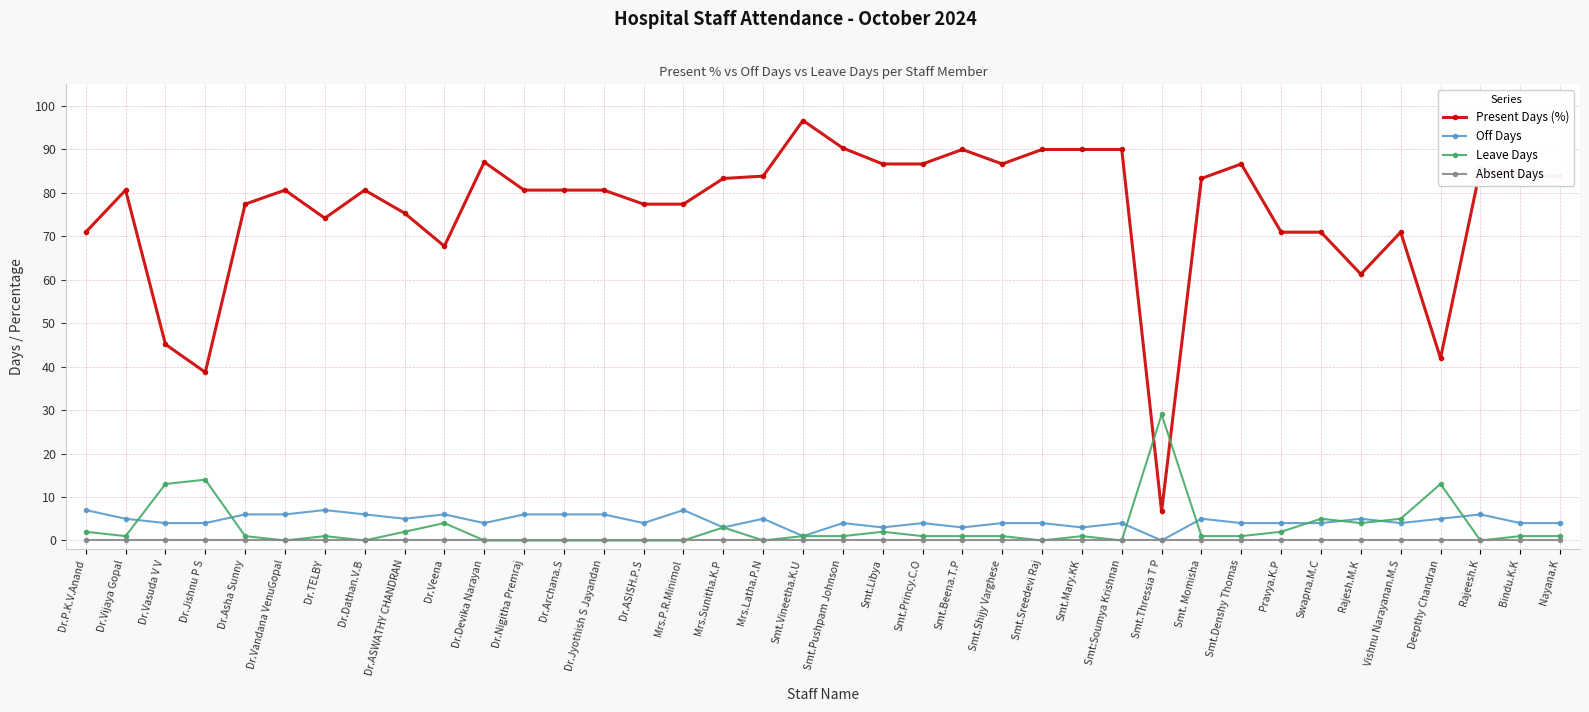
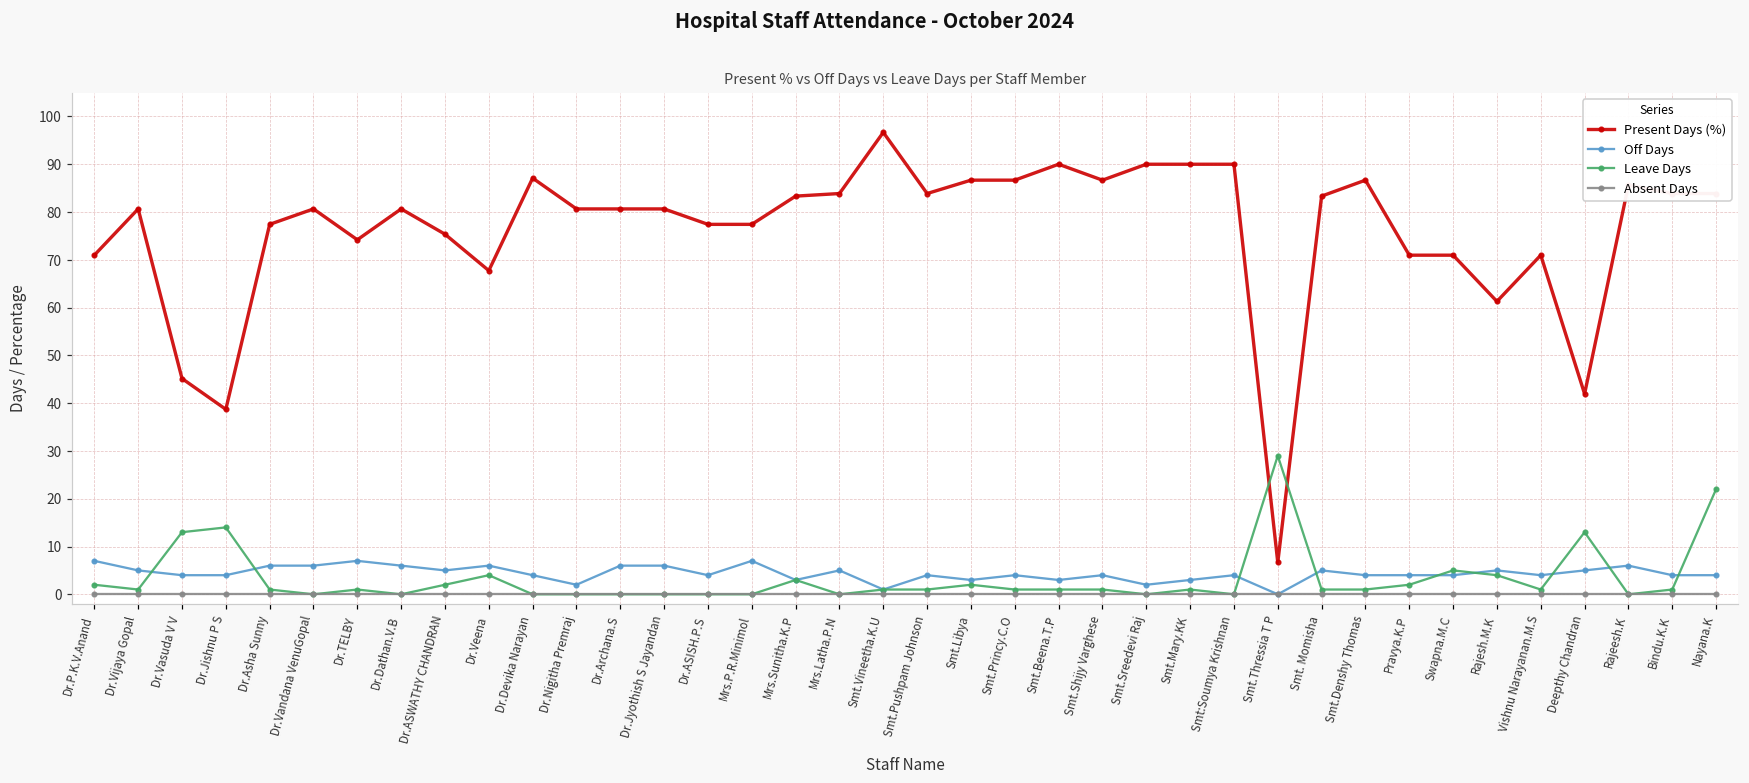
  {
    "Present Days (%)": {
      "Dr.P.K.V.Anand": 71,
      "Dr.Vijaya Gopal": 81,
      "Dr.Vasuda V V": 45,
      "Dr.Jishnu P S": 39,
      "Dr.Asha Sunny": 77,
      "Dr.Vandana VenuGopal": 81,
      "Dr.TELBY": 74,
      "Dr.Dathan.V.B": 81,
      "Dr.ASWATHY CHANDRAN": 75,
      "Dr.Veena": 68,
      "Dr.Devika Narayan": 87,
      "Dr.Nigitha Premraj": 81,
      "Dr.Archana.S": 81,
      "Dr.Jyothish S Jayandan": 81,
      "Dr.ASISH.P.S": 77,
      "Mrs.P.R.Minimol": 77,
      "Mrs.Sunitha.K.P": 83,
      "Mrs.Latha.P.N": 84,
      "Smt.Vineetha.K.U": 97,
-     "Smt.Pushpam Johnson": 90,
+     "Smt.Pushpam Johnson": 84,
      "Smt.Libya": 87,
      "Smt.Princy.C.O": 87,
      "Smt.Beena.T.P": 90,
      "Smt.Shijy Varghese": 87,
      "Smt.Sreedevi Raj": 90,
      "Smt.Mary.KK": 90,
      "Smt:Soumya Krishnan": 90,
      "Smt.Thressia T P": 7,
      "Smt. Momisha": 83,
      "Smt.Denshy Thomas": 87,
      "Pravya.K.P": 71,
      "Swapna.M.C": 71,
      "Rajesh.M.K": 61,
      "Vishnu Narayanan.M.S": 71,
      "Deepthy Chandran": 42
    },
    "Off Days": {
      "Dr.P.K.V.Anand": 7,
      "Dr.Vijaya Gopal": 5,
      "Dr.Vasuda V V": 4,
      "Dr.Jishnu P S": 4,
      "Dr.Asha Sunny": 6,
      "Dr.Vandana VenuGopal": 6,
      "Dr.TELBY": 7,
      "Dr.Dathan.V.B": 6,
      "Dr.ASWATHY CHANDRAN": 5,
      "Dr.Veena": 6,
      "Dr.Devika Narayan": 4,
-     "Dr.Nigitha Premraj": 6,
+     "Dr.Nigitha Premraj": 2,
      "Dr.Archana.S": 6,
      "Dr.Jyothish S Jayandan": 6,
      "Dr.ASISH.P.S": 4,
      "Mrs.P.R.Minimol": 7,
      "Mrs.Latha.P.N": 5,
      "Smt.Pushpam Johnson": 4,
      "Smt.Libya": 3,
      "Smt.Princy.C.O": 4,
      "Smt.Beena.T.P": 3,
      "Smt.Shijy Varghese": 4,
-     "Smt.Sreedevi Raj": 4,
+     "Smt.Sreedevi Raj": 2,
      "Smt.Mary.KK": 3,
      "Smt:Soumya Krishnan": 4,
      "Smt. Momisha": 5,
      "Smt.Denshy Thomas": 4,
      "Pravya.K.P": 4,
      "Swapna.M.C": 4,
      "Rajesh.M.K": 5,
      "Vishnu Narayanan.M.S": 4,
      "Deepthy Chandran": 5,
      "Rajeesh.K": 6,
      "Bindu.K.K": 4,
      "Nayana.K": 4
    },
    "Leave Days": {
      "Dr.P.K.V.Anand": 2,
      "Dr.Vijaya Gopal": 1,
      "Dr.Vasuda V V": 13,
      "Dr.Jishnu P S": 14,
      "Dr.Asha Sunny": 1,
      "Dr.TELBY": 1,
      "Dr.ASWATHY CHANDRAN": 2,
      "Dr.Veena": 4,
      "Smt.Pushpam Johnson": 1,
      "Smt.Libya": 2,
      "Smt.Princy.C.O": 1,
      "Smt.Beena.T.P": 1,
      "Smt.Shijy Varghese": 1,
      "Smt.Mary.KK": 1,
      "Smt.Thressia T P": 29,
      "Smt. Momisha": 1,
      "Smt.Denshy Thomas": 1,
      "Pravya.K.P": 2,
      "Swapna.M.C": 5,
      "Rajesh.M.K": 4,
-     "Vishnu Narayanan.M.S": 5,
+     "Vishnu Narayanan.M.S": 1,
      "Deepthy Chandran": 13,
      "Bindu.K.K": 1,
-     "Nayana.K": 1
+     "Nayana.K": 22
    },
    "Absent Days": {
      "Dr.P.K.V.Anand": 0,
      "Dr.Vijaya Gopal": 0,
      "Dr.Vasuda V V": 0,
      "Dr.Jishnu P S": 0,
      "Dr.Asha Sunny": 0,
      "Dr.TELBY": 0,
      "Dr.ASWATHY CHANDRAN": 0,
      "Dr.Veena": 0,
      "Mrs.Sunitha.K.P": 0,
      "Smt.Vineetha.K.U": 0,
      "Smt.Pushpam Johnson": 0,
      "Smt.Libya": 0,
      "Smt.Princy.C.O": 0,
      "Smt.Beena.T.P": 0,
      "Smt.Shijy Varghese": 0,
      "Smt.Mary.KK": 0,
      "Smt. Momisha": 0,
      "Smt.Denshy Thomas": 0,
      "Pravya.K.P": 0,
      "Swapna.M.C": 0,
      "Rajesh.M.K": 0,
      "Vishnu Narayanan.M.S": 0,
      "Deepthy Chandran": 0,
      "Bindu.K.K": 0,
      "Nayana.K": 0
    }
  }
